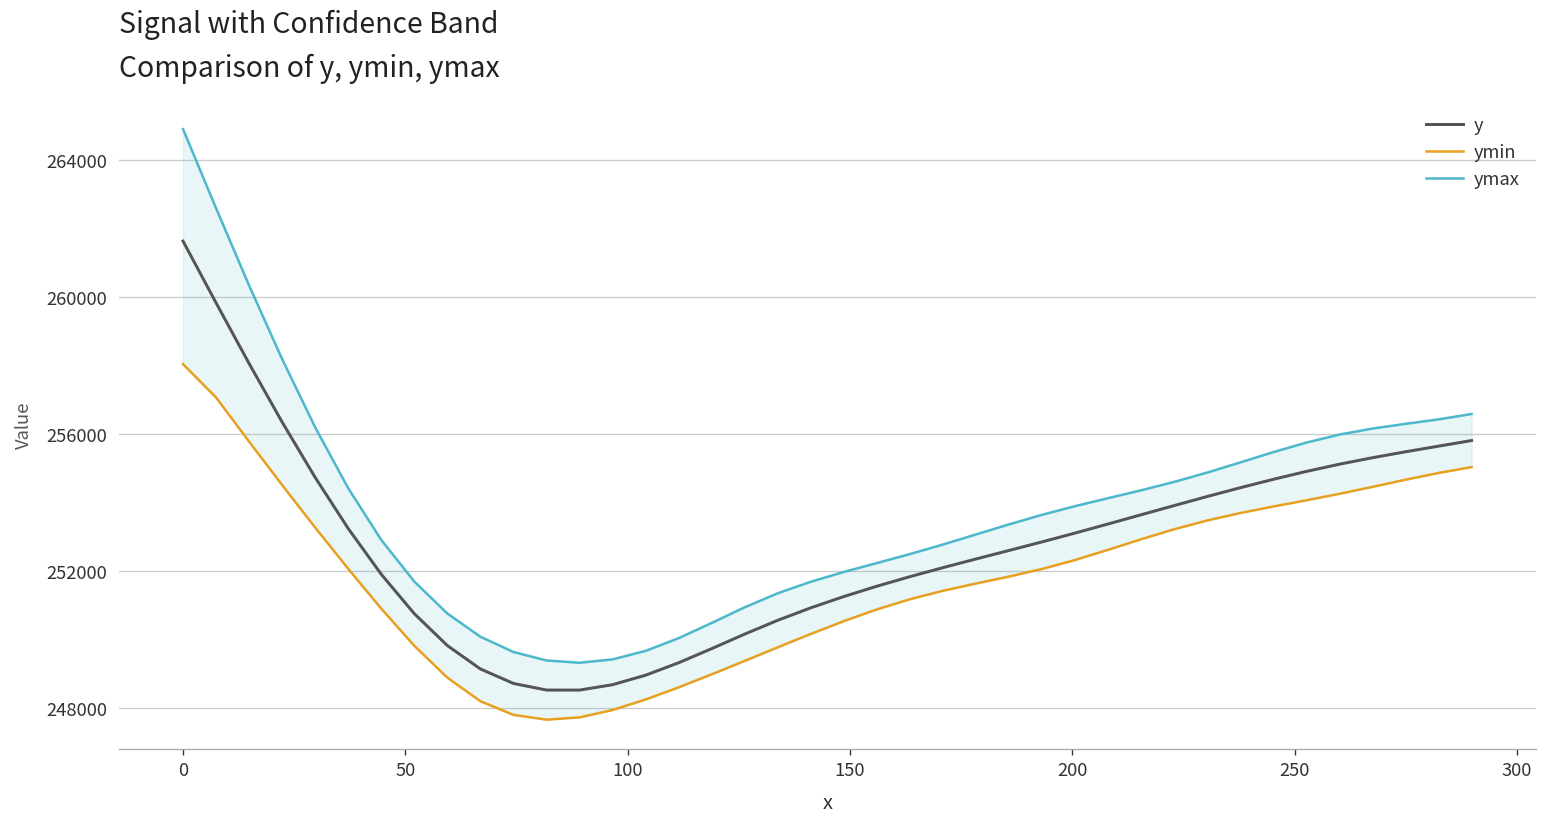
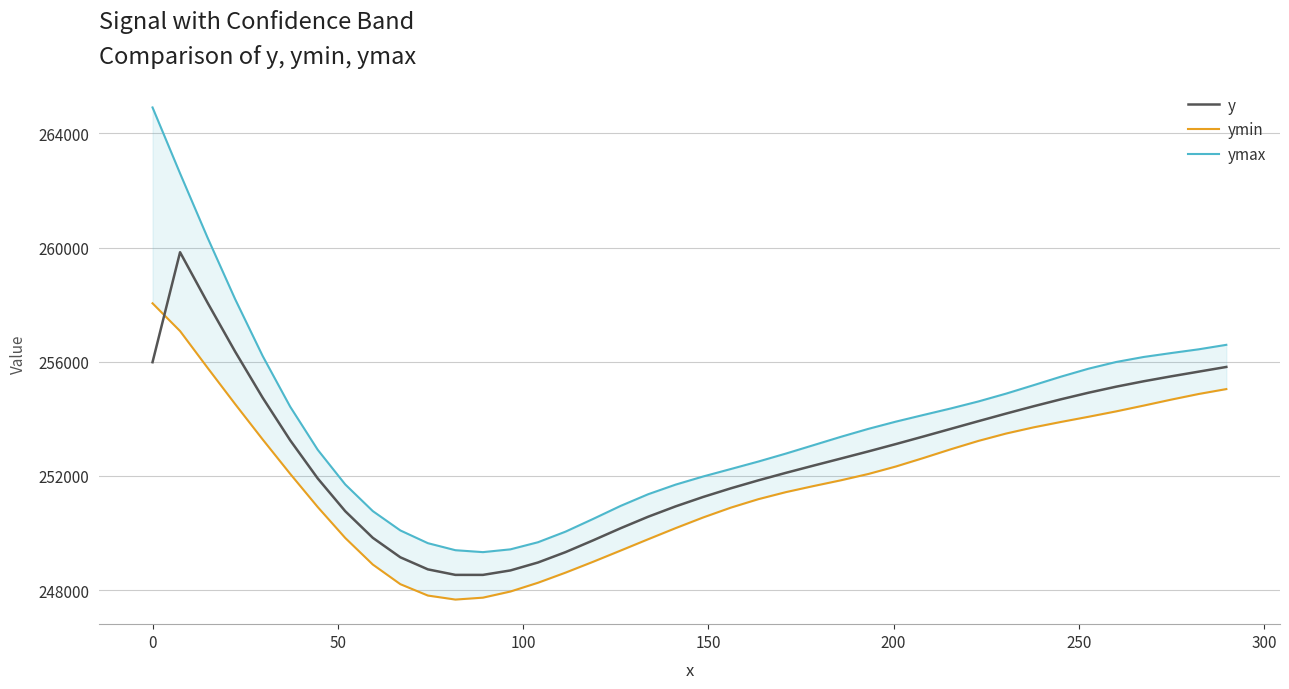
  {
    "y": {
-     "0": 261600
+     "0": 256000
    },
    "ymin": {
      "0": 258000
    },
    "ymax": {
      "0": 264900
    }
  }
